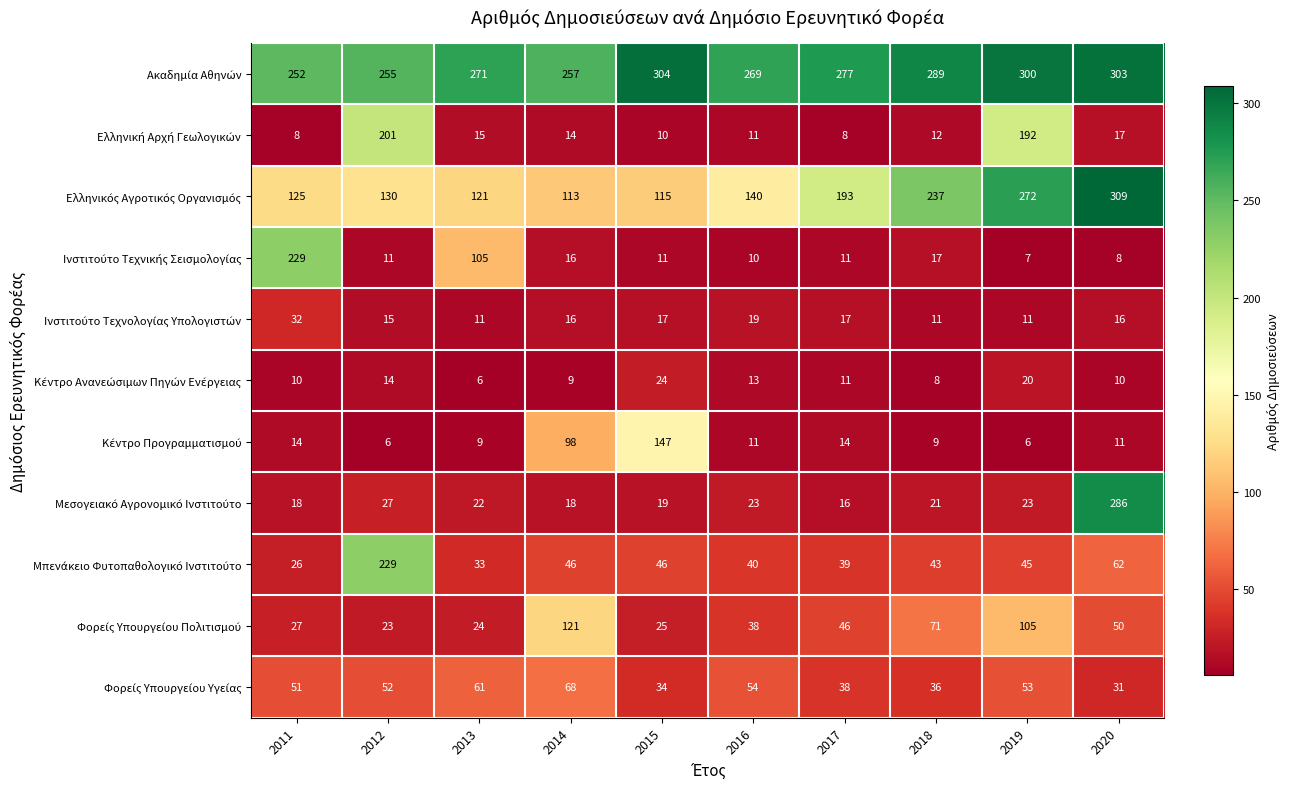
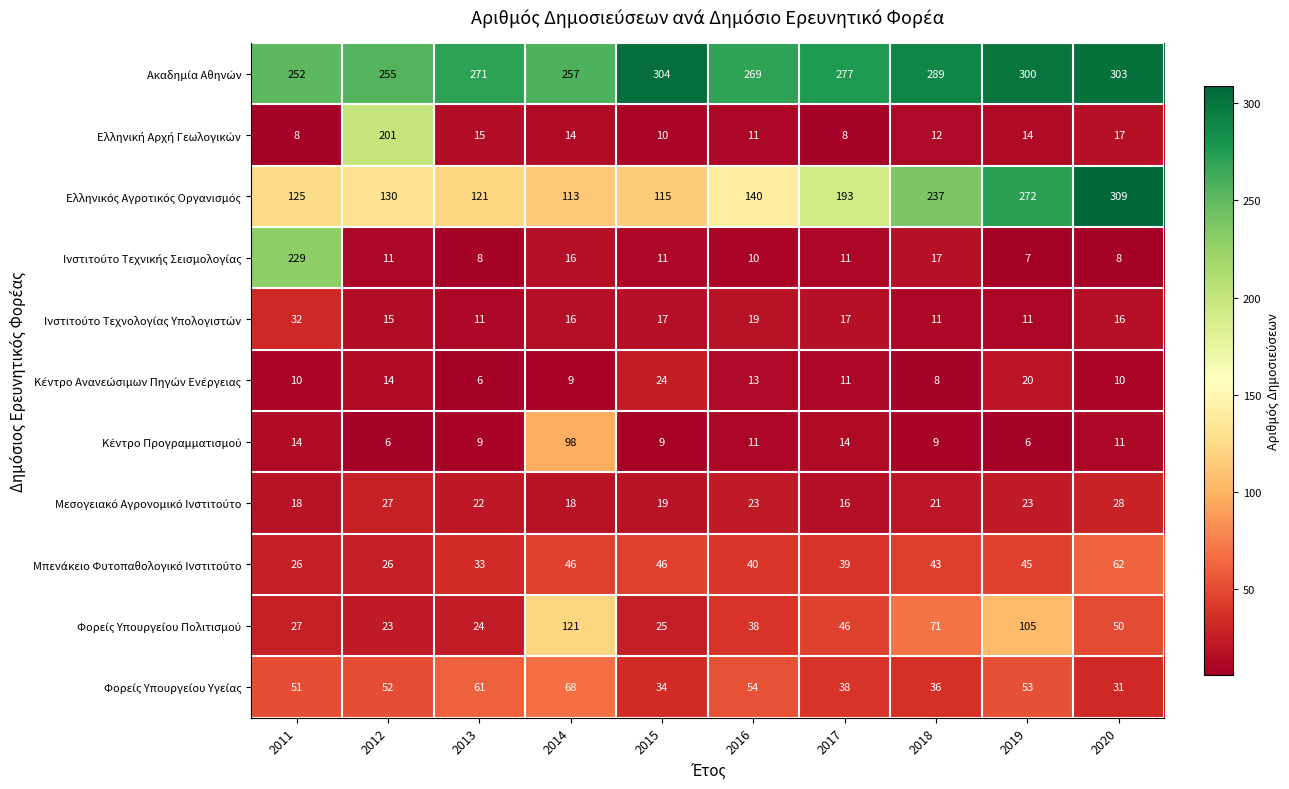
  {
    "Ακαδημία Αθηνών": {
      "2011": 252,
      "2012": 255,
      "2013": 271,
      "2014": 257,
      "2015": 304,
      "2016": 269,
      "2017": 277,
      "2018": 289,
      "2019": 300,
      "2020": 303
    },
    "Ελληνική Αρχή Γεωλογικών": {
      "2011": 8,
      "2012": 201,
      "2013": 15,
      "2014": 14,
      "2015": 10,
      "2016": 11,
      "2017": 8,
      "2018": 12,
-     "2019": 192,
+     "2019": 14,
      "2020": 17
    },
    "Ελληνικός Αγροτικός Οργανισμός": {
      "2011": 125,
      "2012": 130,
      "2013": 121,
      "2014": 113,
      "2015": 115,
      "2016": 140,
      "2017": 193,
      "2018": 237,
      "2019": 272,
      "2020": 309
    },
    "Ινστιτούτο Τεχνικής Σεισμολογίας": {
      "2011": 229,
      "2012": 11,
-     "2013": 105,
+     "2013": 8,
      "2014": 16,
      "2015": 11,
      "2016": 10,
      "2017": 11,
      "2018": 17,
      "2019": 7,
      "2020": 8
    },
    "Ινστιτούτο Τεχνολογίας Υπολογιστών": {
      "2011": 32,
      "2012": 15,
      "2013": 11,
      "2014": 16,
      "2015": 17,
      "2016": 19,
      "2017": 17,
      "2018": 11,
      "2019": 11,
      "2020": 16
    },
    "Κέντρο Ανανεώσιμων Πηγών Ενέργειας": {
      "2011": 10,
      "2012": 14,
      "2013": 6,
      "2014": 9,
      "2015": 24,
      "2016": 13,
      "2017": 11,
      "2018": 8,
      "2019": 20,
      "2020": 10
    },
    "Κέντρο Προγραμματισμού": {
      "2011": 14,
      "2012": 6,
      "2013": 9,
      "2014": 98,
-     "2015": 147,
+     "2015": 9,
      "2016": 11,
      "2017": 14,
      "2018": 9,
      "2019": 6,
      "2020": 11
    },
    "Μεσογειακό Αγρονομικό Ινστιτούτο": {
      "2011": 18,
      "2012": 27,
      "2013": 22,
      "2014": 18,
      "2015": 19,
      "2016": 23,
      "2017": 16,
      "2018": 21,
      "2019": 23,
-     "2020": 286
+     "2020": 28
    },
    "Μπενάκειο Φυτοπαθολογικό Ινστιτούτο": {
      "2011": 26,
-     "2012": 229,
+     "2012": 26,
      "2013": 33,
      "2014": 46,
      "2015": 46,
      "2016": 40,
      "2017": 39,
      "2018": 43,
      "2019": 45,
      "2020": 62
    },
    "Φορείς Υπουργείου Πολιτισμού": {
      "2011": 27,
      "2012": 23,
      "2013": 24,
      "2014": 121,
      "2015": 25,
      "2016": 38,
      "2017": 46,
      "2018": 71,
      "2019": 105,
      "2020": 50
    },
    "Φορείς Υπουργείου Υγείας": {
      "2011": 51,
      "2012": 52,
      "2013": 61,
      "2014": 68,
      "2015": 34,
      "2016": 54,
      "2017": 38,
      "2018": 36,
      "2019": 53,
      "2020": 31
    }
  }
